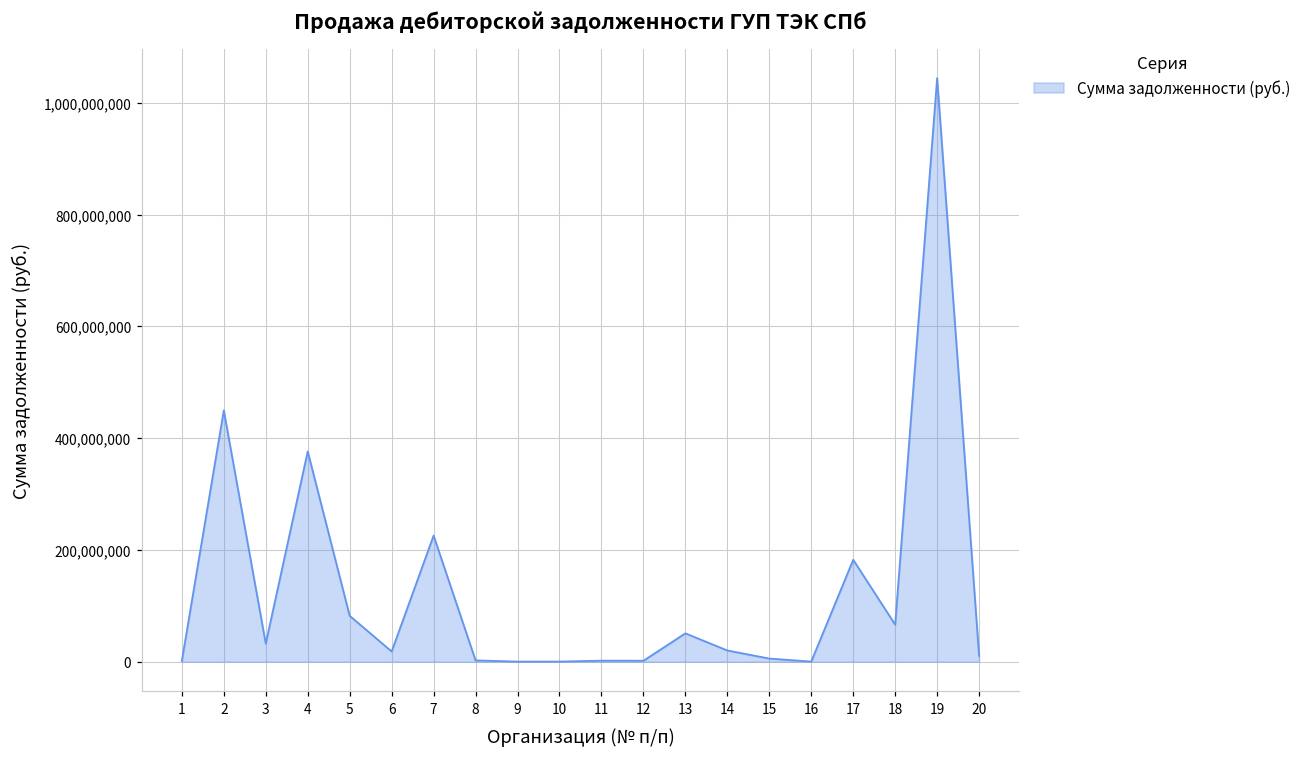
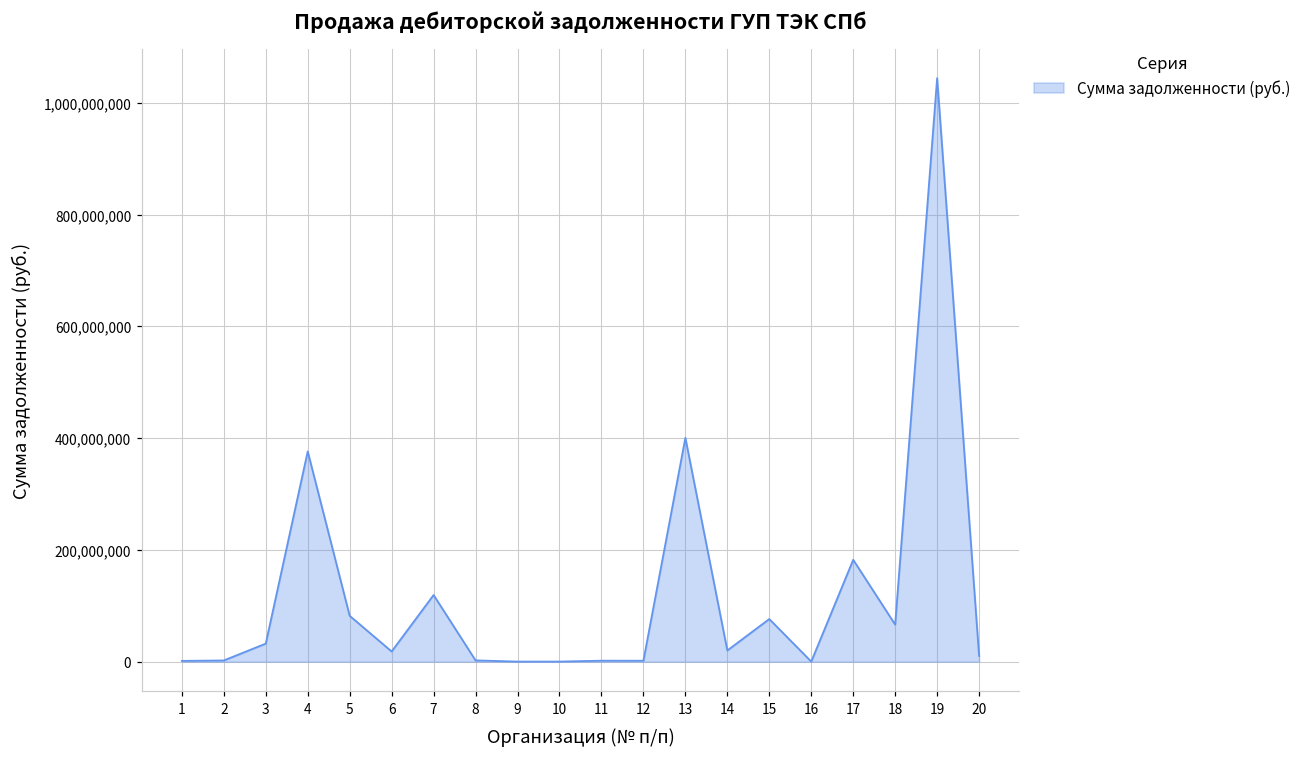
  {
    "1": "0",
-   "2": "450,000,000",
+   "2": "0",
    "3": "30,000,000",
    "4": "380,000,000",
    "5": "80,000,000",
    "6": "20,000,000",
-   "7": "230,000,000",
+   "7": "120,000,000",
    "8": "0",
    "9": "0",
    "10": "0",
    "11": "0",
    "12": "0",
-   "13": "50,000,000",
+   "13": "400,000,000",
    "14": "20,000,000",
-   "15": "10,000,000",
+   "15": "80,000,000",
    "16": "0",
    "17": "180,000,000",
    "18": "70,000,000",
    "19": "1,040,000,000",
    "20": "10,000,000"
  }
